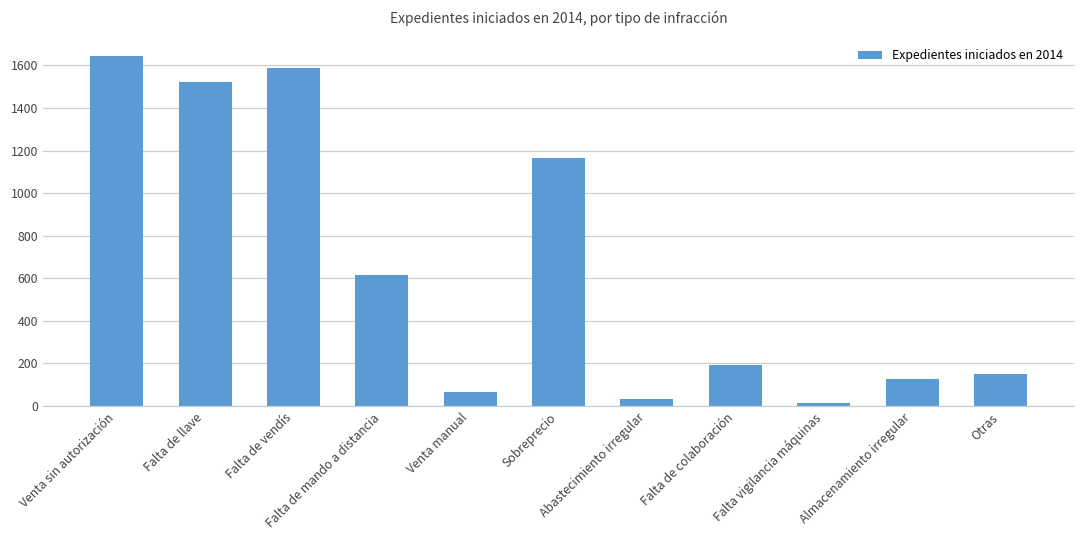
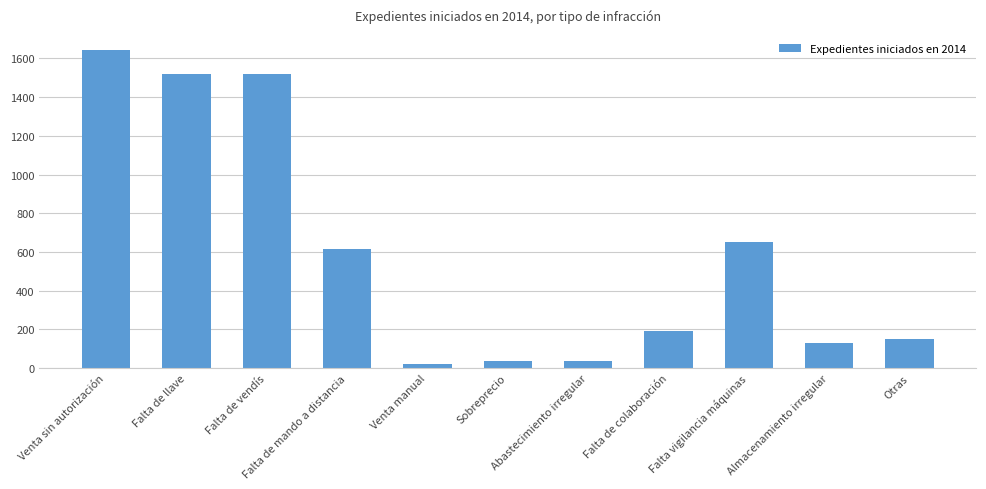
  {
    "Venta sin autorización": 1650,
    "Falta de llave": 1520,
-   "Falta de vendís": 1590,
+   "Falta de vendís": 1520,
    "Falta de mando a distancia": 620,
-   "Venta manual": 70,
-   "Sobreprecio": 1170,
+   "Venta manual": 20,
+   "Sobreprecio": 40,
    "Abastecimiento irregular": 40,
    "Falta de colaboración": 190,
-   "Falta vigilancia máquinas": 20,
+   "Falta vigilancia máquinas": 650,
    "Almacenamiento irregular": 130,
    "Otras": 150
  }
